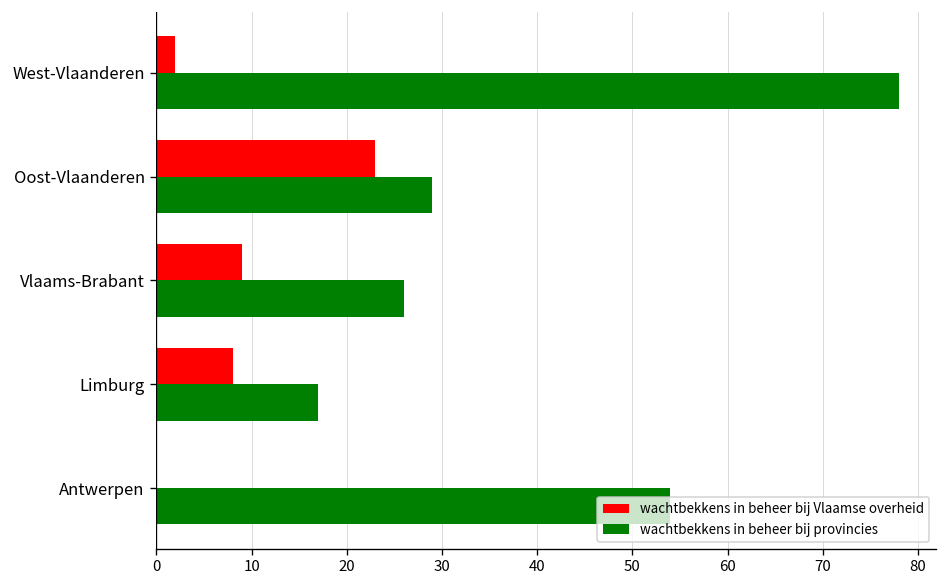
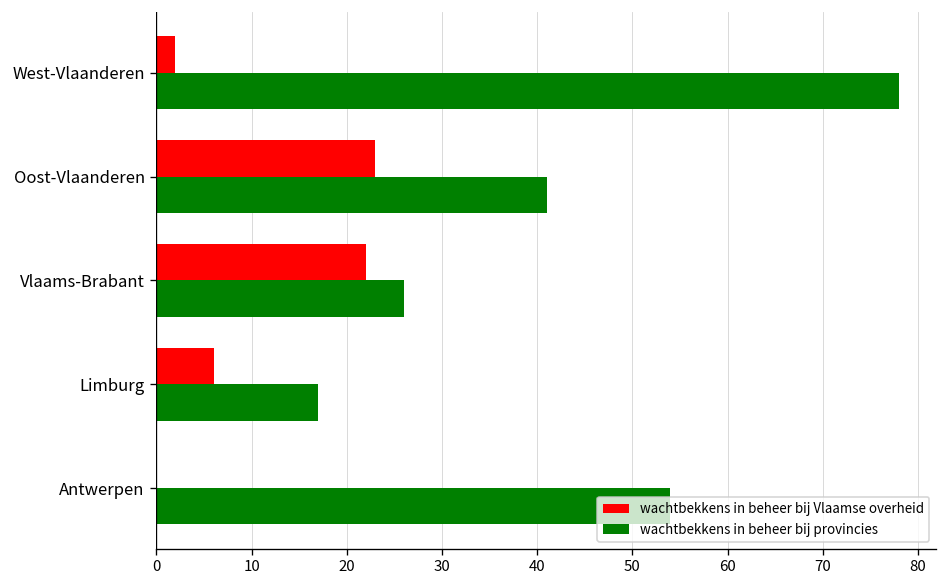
  {
    "wachtbekkens in beheer bij Vlaamse overheid": {
      "West-Vlaanderen": 2,
      "Oost-Vlaanderen": 23,
-     "Vlaams-Brabant": 9,
-     "Limburg": 8,
+     "Vlaams-Brabant": 22,
+     "Limburg": 6,
      "Antwerpen": 0
    },
    "wachtbekkens in beheer bij provincies": {
      "West-Vlaanderen": 78,
-     "Oost-Vlaanderen": 29,
+     "Oost-Vlaanderen": 41,
      "Vlaams-Brabant": 26,
      "Limburg": 17
    }
  }
